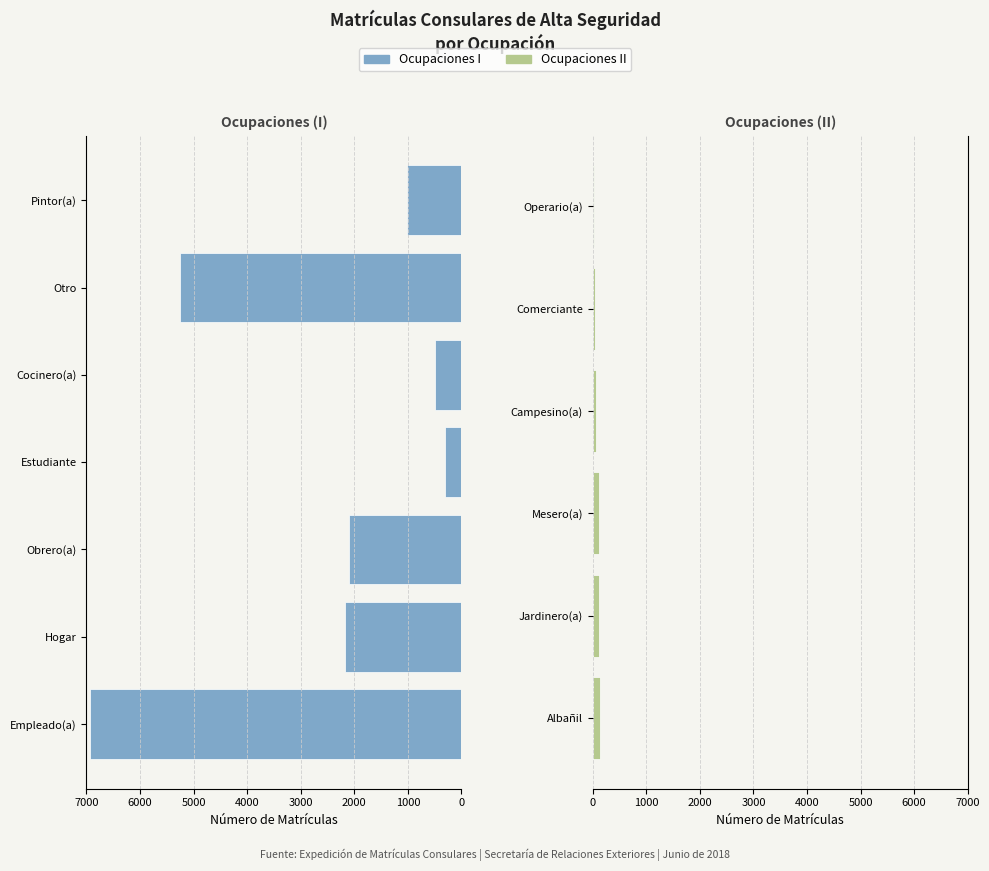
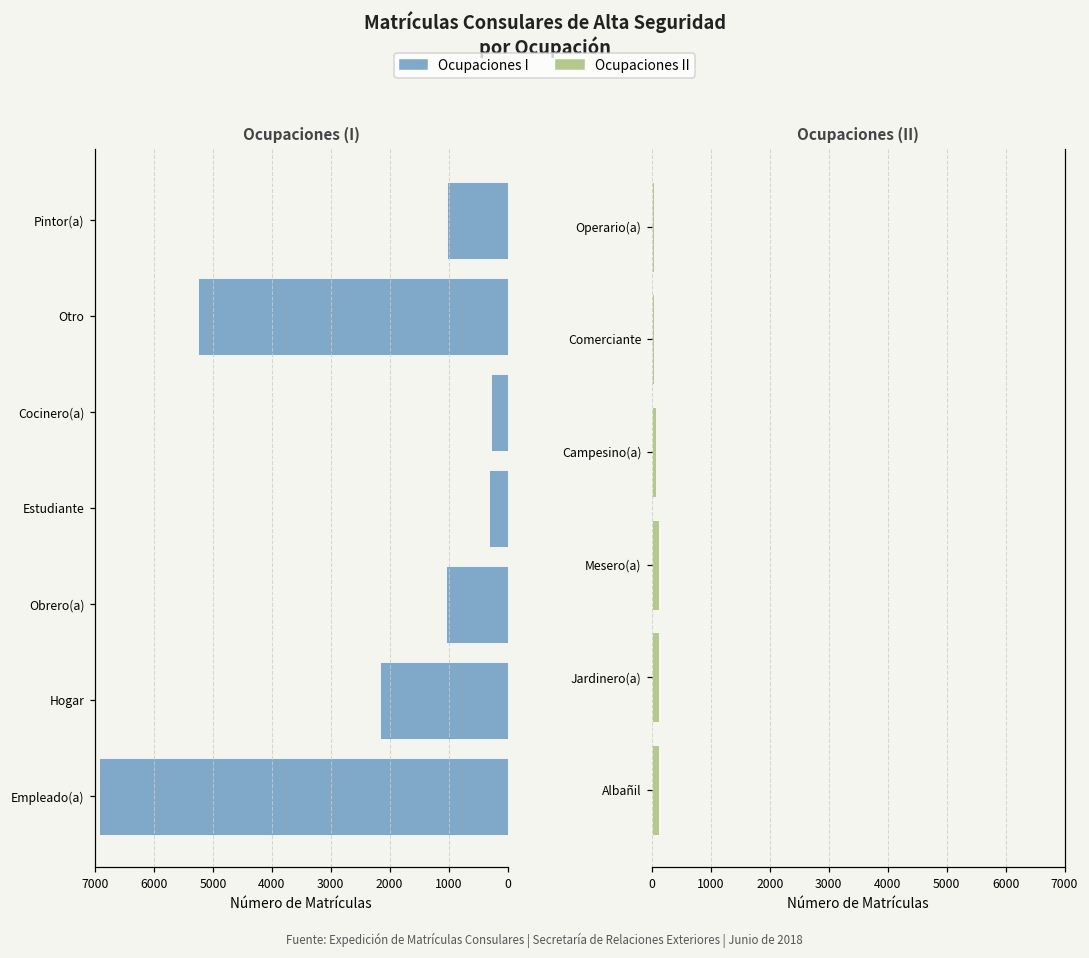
  {
    "Ocupaciones (I)": {
      "Pintor(a)": 1000,
      "Otro": 5300,
-     "Cocinero(a)": 500,
+     "Cocinero(a)": 300,
      "Estudiante": 300,
-     "Obrero(a)": 2100,
+     "Obrero(a)": 1000,
      "Hogar": 2200,
      "Empleado(a)": 6900
    },
    "Ocupaciones (II)": {
      "Campesino(a)": 100,
      "Mesero(a)": 100,
      "Jardinero(a)": 100,
      "Albañil": 100
    }
  }
